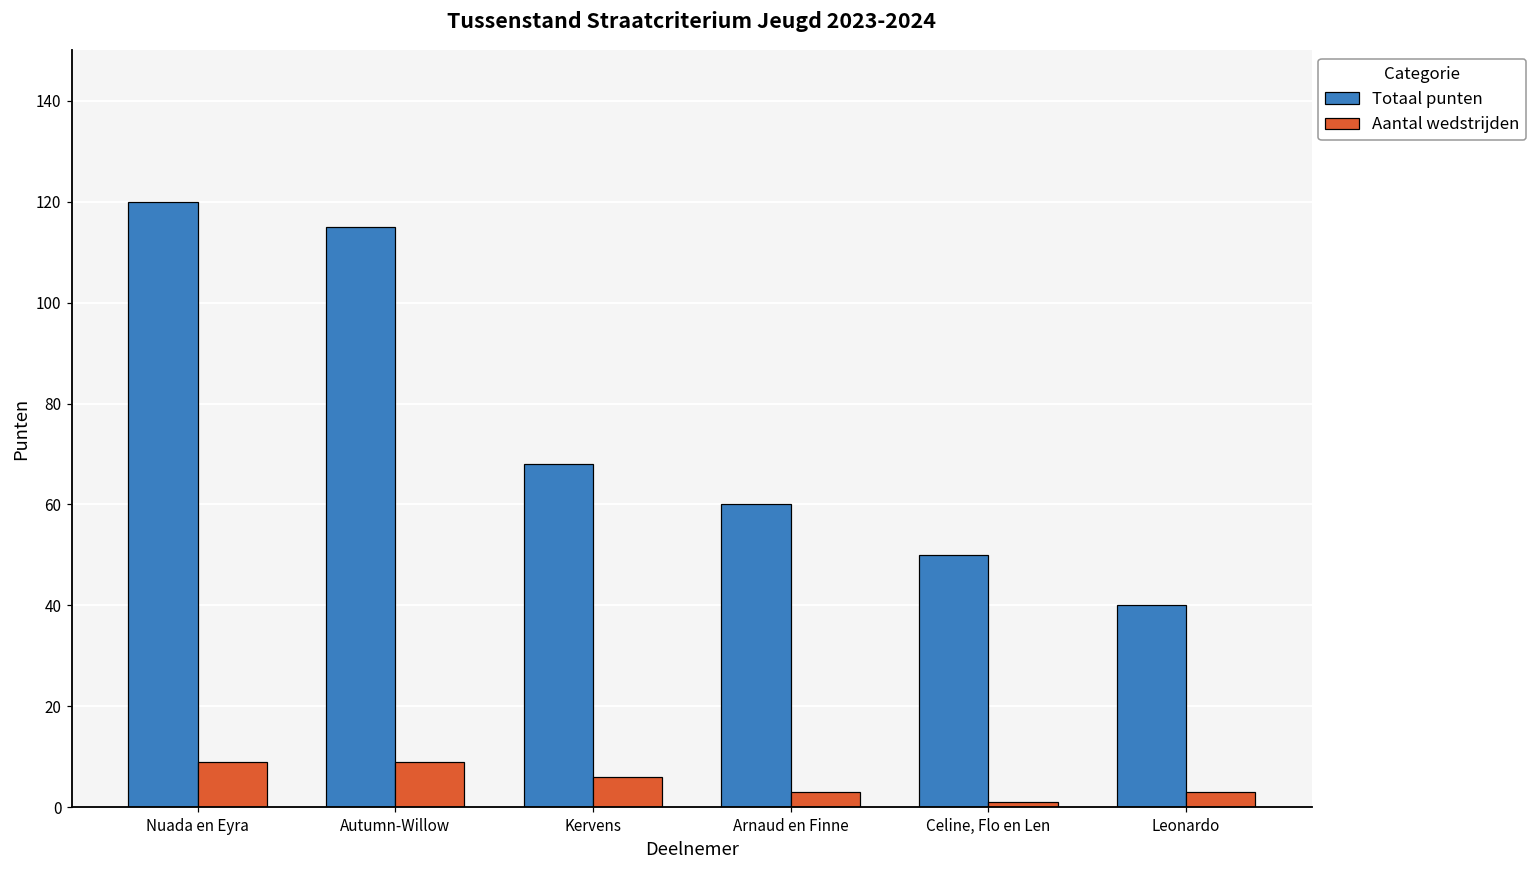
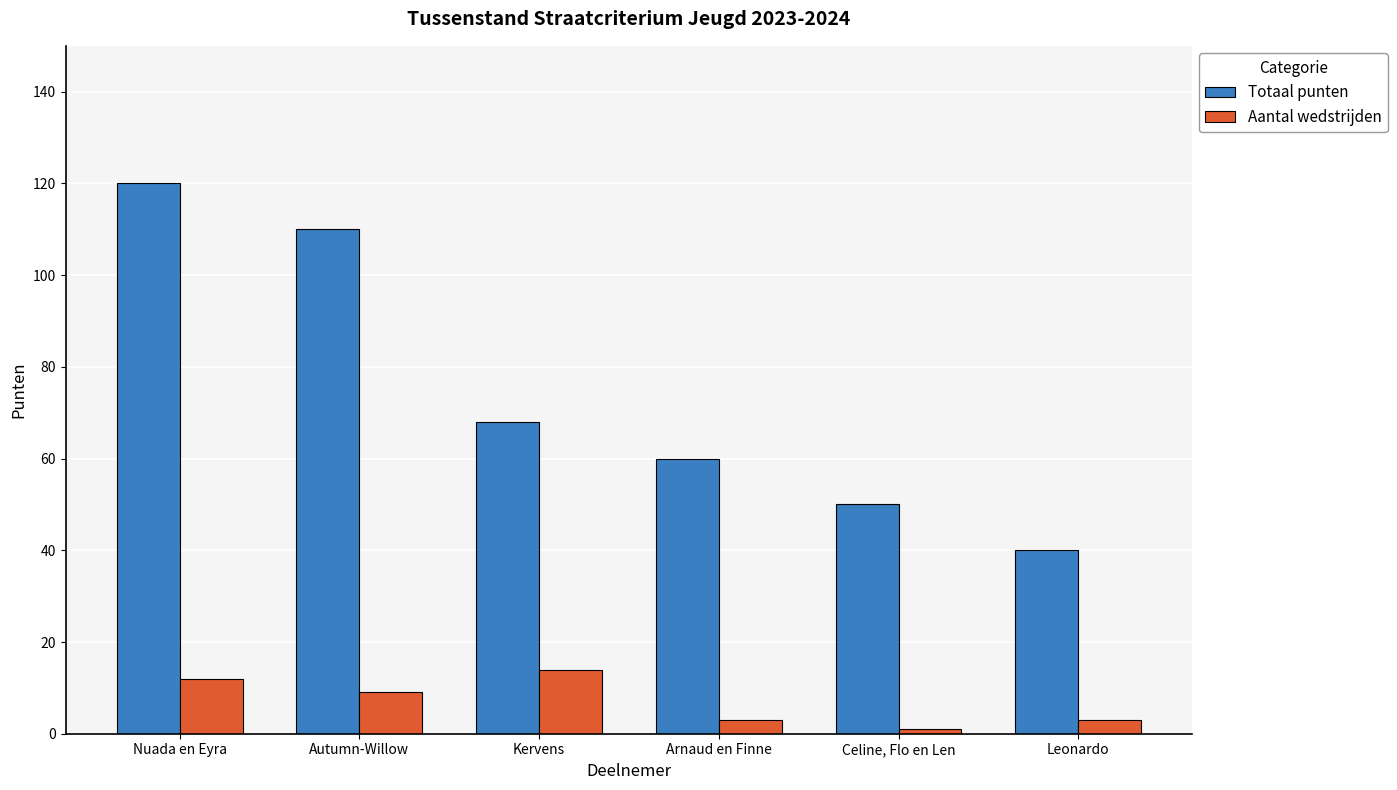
  {
    "Totaal punten": {
      "Nuada en Eyra": 120,
-     "Autumn-Willow": 115,
+     "Autumn-Willow": 110,
      "Kervens": 68,
      "Arnaud en Finne": 60,
      "Celine, Flo en Len": 50,
      "Leonardo": 40
    },
    "Aantal wedstrijden": {
-     "Nuada en Eyra": 9,
+     "Nuada en Eyra": 12,
      "Autumn-Willow": 9,
-     "Kervens": 6,
+     "Kervens": 14,
      "Arnaud en Finne": 3,
      "Celine, Flo en Len": 1,
      "Leonardo": 3
    }
  }
